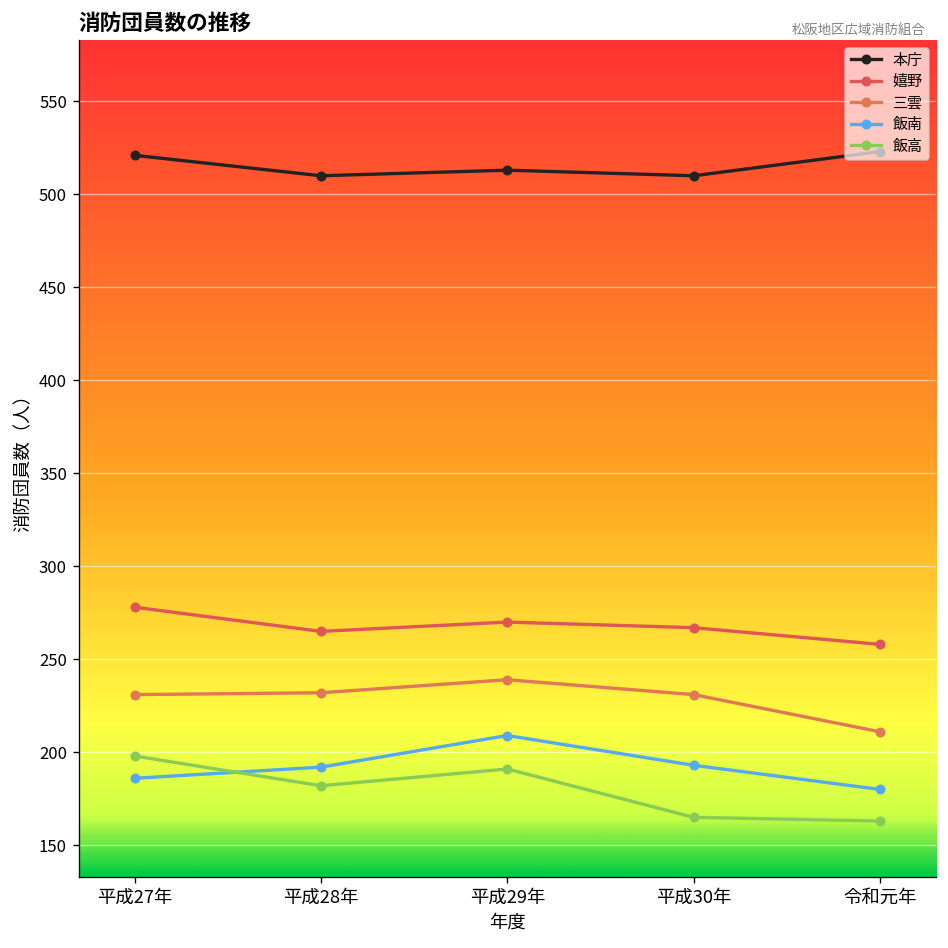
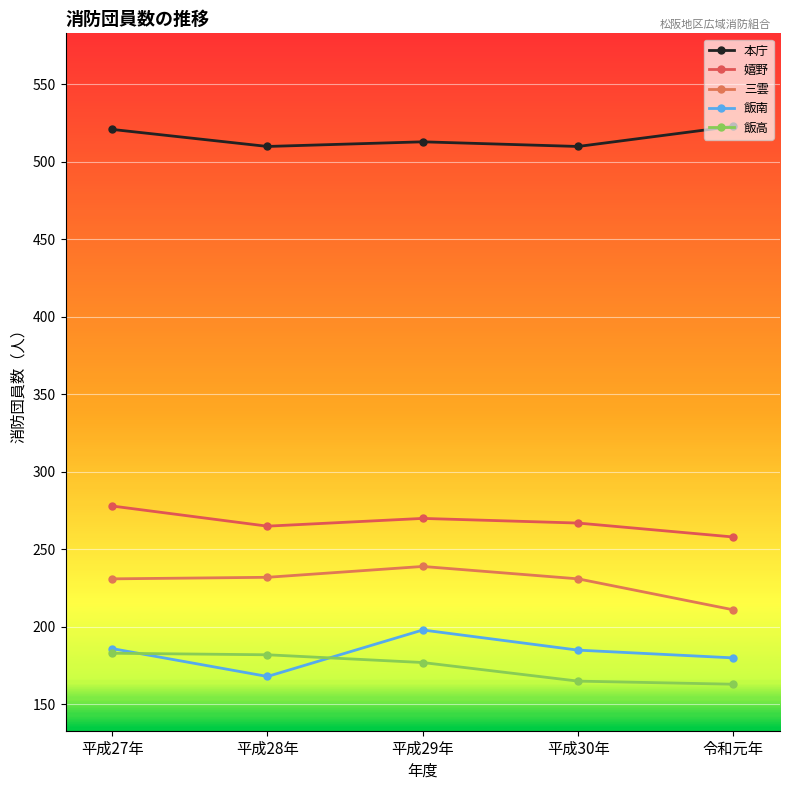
  {
    "本庁": {
      "平成27年": 521,
      "平成28年": 510,
      "平成29年": 513,
      "平成30年": 510
    },
    "飯南": {
      "平成27年": 186,
-     "平成28年": 192,
-     "平成29年": 209,
-     "平成30年": 193,
+     "平成28年": 168,
+     "平成29年": 198,
+     "平成30年": 185,
      "令和元年": 180
    },
    "飯高": {
-     "平成27年": 198,
+     "平成27年": 183,
      "平成28年": 182,
-     "平成29年": 191,
+     "平成29年": 177,
      "平成30年": 165,
      "令和元年": 163
    }
  }
